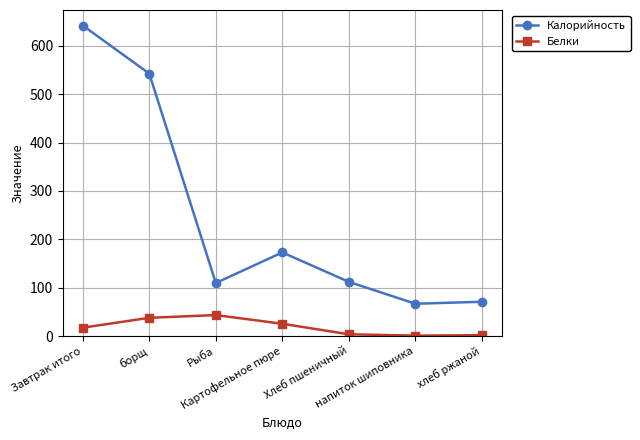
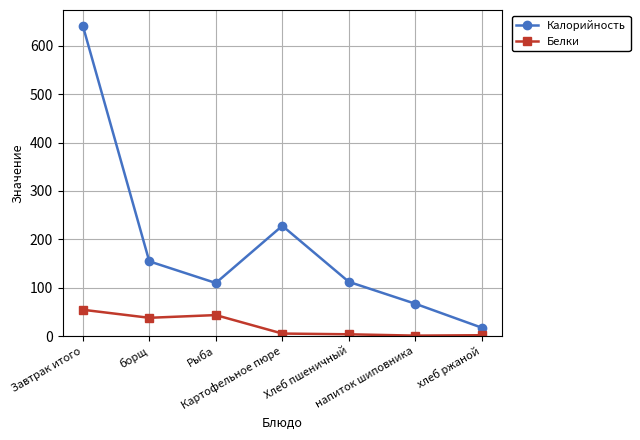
  {
    "Калорийность": {
      "Завтрак итого": 640,
-     "борщ": 540,
+     "борщ": 150,
      "Рыба": 110,
-     "Картофельное пюре": 170,
+     "Картофельное пюре": 230,
      "Хлеб пшеничный": 110,
      "напиток шиповника": 70,
-     "хлеб ржаной": 70
+     "хлеб ржаной": 20
    },
    "Белки": {
-     "Завтрак итого": 20,
+     "Завтрак итого": 50,
      "борщ": 40,
      "Рыба": 40,
-     "Картофельное пюре": 30,
+     "Картофельное пюре": 10,
      "Хлеб пшеничный": 0,
      "напиток шиповника": 0,
      "хлеб ржаной": 0
    }
  }
